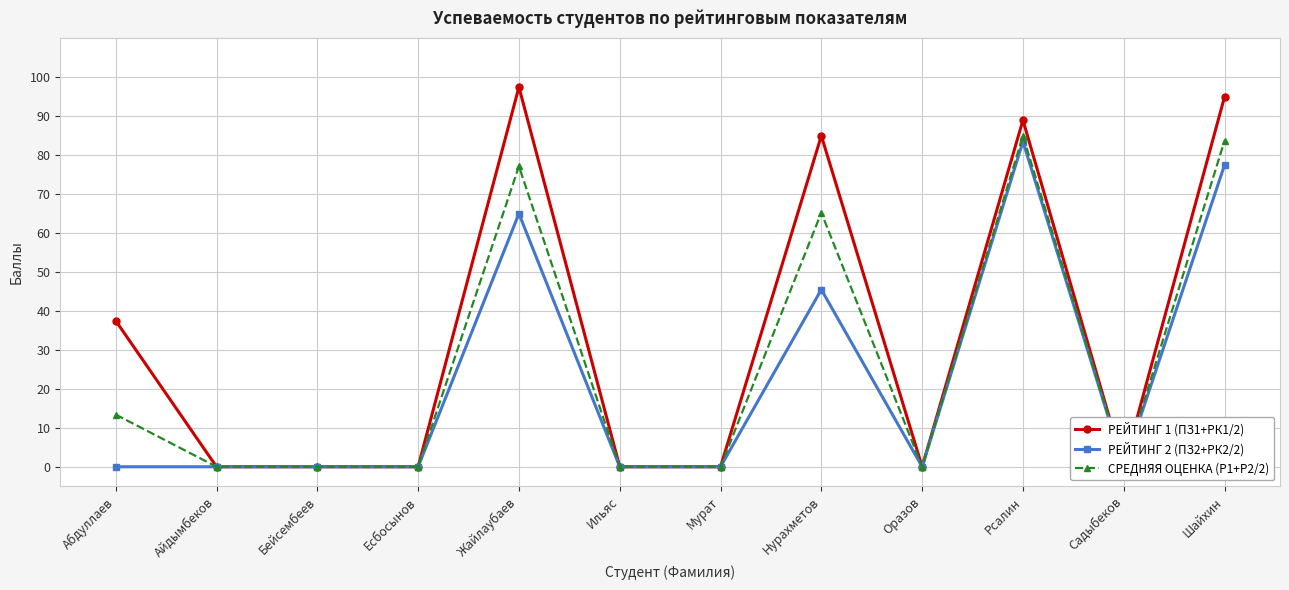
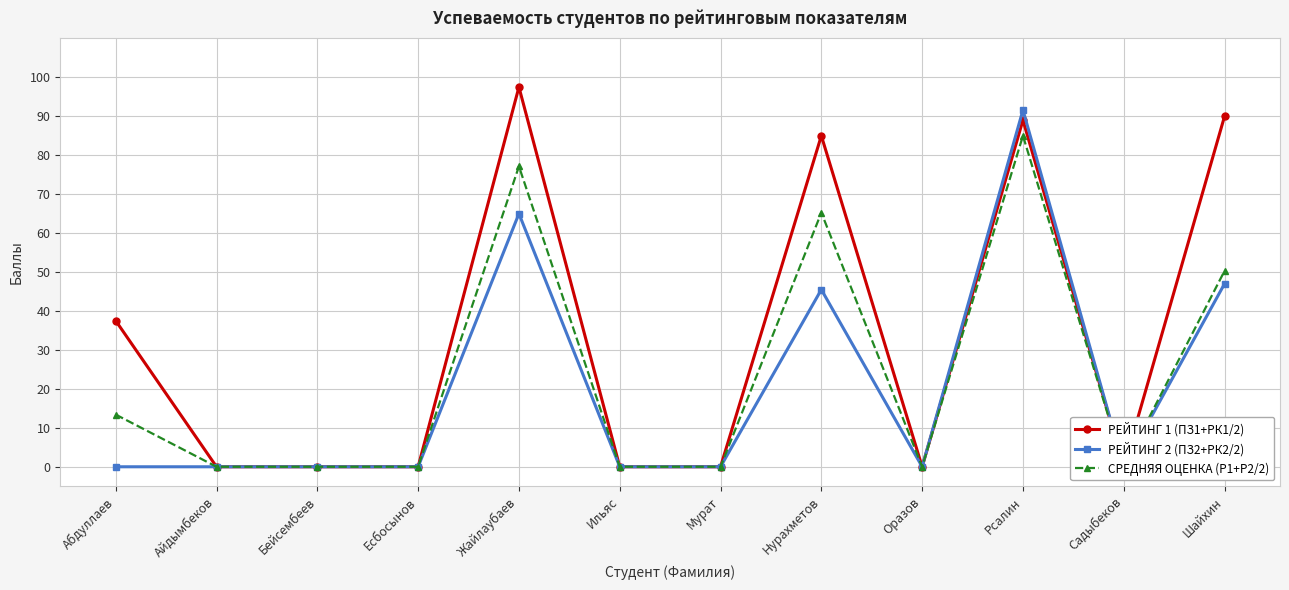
  {
    "РЕЙТИНГ 1 (ПЗ1+РК1/2)": {
      "Абдуллаев": 38,
      "Жайлаубаев": 98,
      "Нурахметов": 85,
      "Рсалин": 89,
-     "Шайхин": 95
+     "Шайхин": 90
    },
    "РЕЙТИНГ 2 (ПЗ2+РК2/2)": {
      "Абдуллаев": 0,
      "Жайлаубаев": 65,
      "Нурахметов": 46,
-     "Рсалин": 84,
-     "Шайхин": 78
+     "Рсалин": 92,
+     "Шайхин": 47
    },
    "СРЕДНЯЯ ОЦЕНКА (Р1+Р2/2)": {
      "Абдуллаев": 13,
      "Жайлаубаев": 77,
      "Нурахметов": 65,
      "Рсалин": 85,
-     "Шайхин": 84
+     "Шайхин": 50
    }
  }
